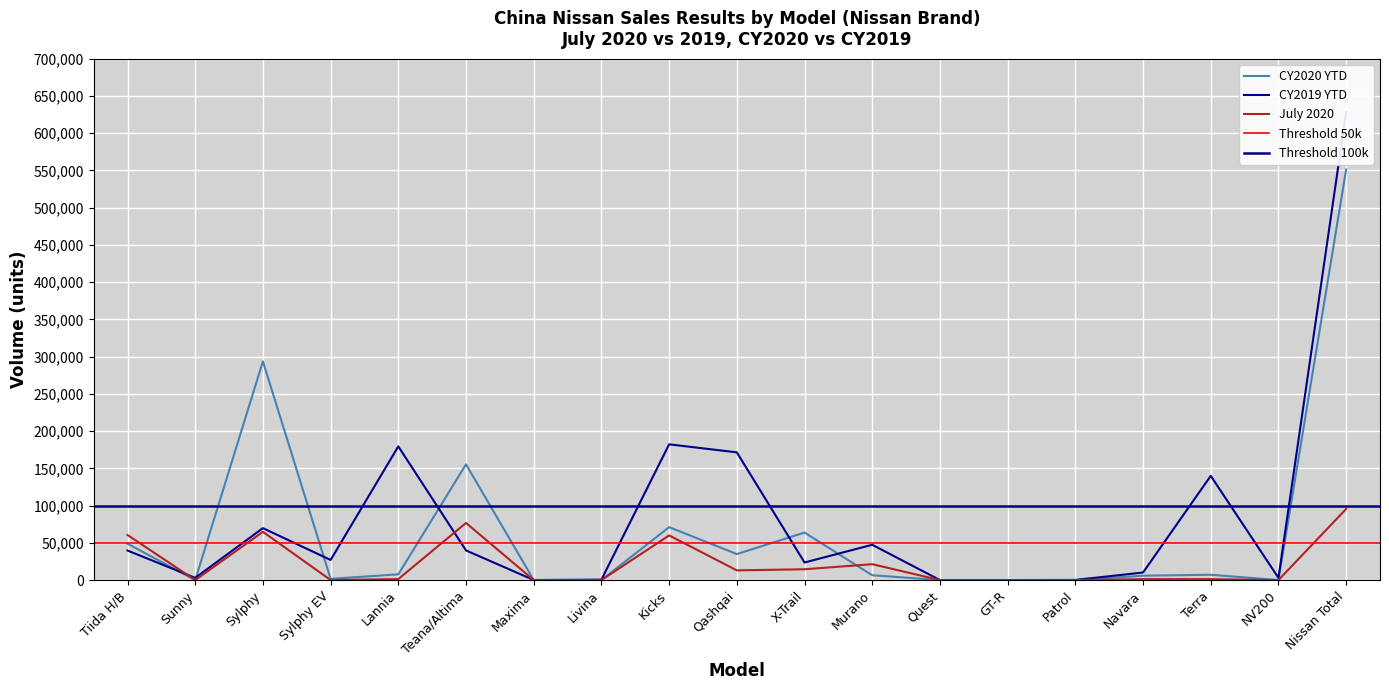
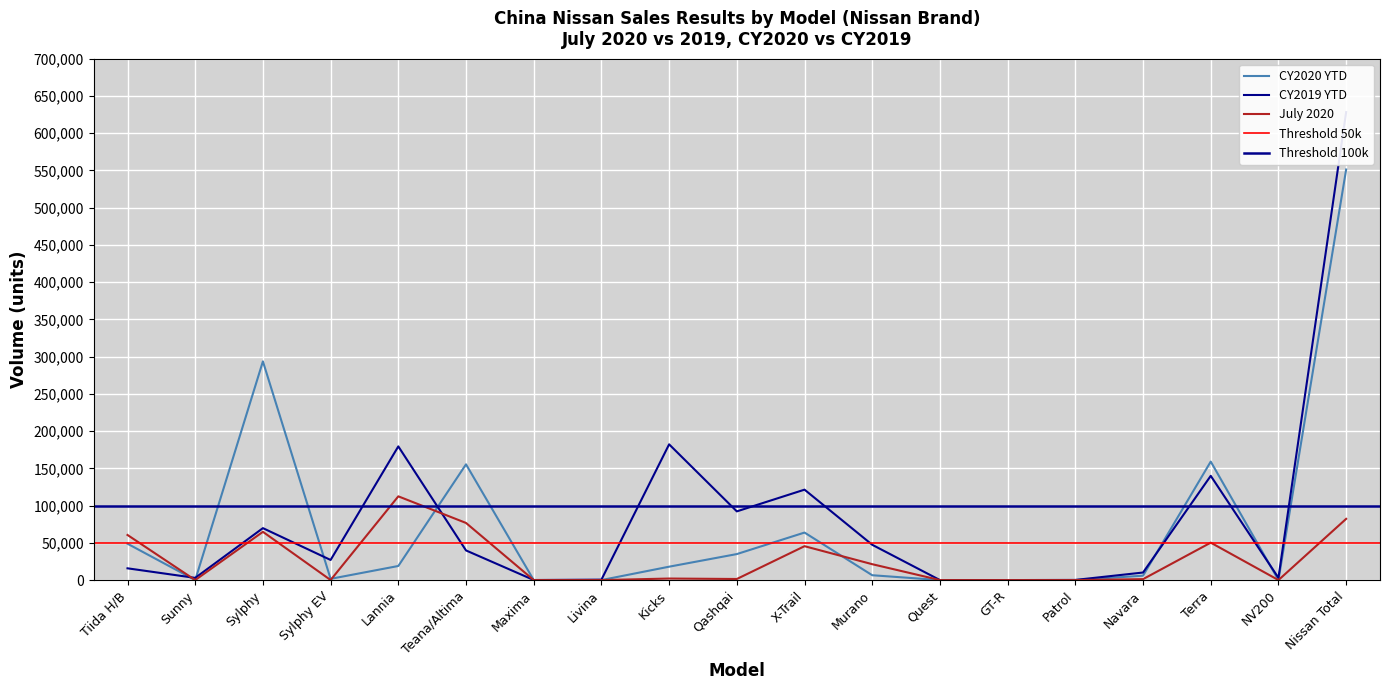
  {
    "CY2020 YTD": {
      "Tiida H/B": "50,000",
      "Sylphy": "290,000",
-     "Lannia": "10,000",
+     "Lannia": "20,000",
      "Teana/Altima": "160,000",
-     "Kicks": "70,000",
+     "Kicks": "20,000",
      "Qashqai": "30,000",
      "X-Trail": "60,000",
      "Murano": "10,000",
      "Navara": "10,000",
-     "Terra": "10,000",
+     "Terra": "160,000",
      "Nissan Total": "550,000"
    },
    "CY2019 YTD": {
-     "Tiida H/B": "40,000",
+     "Tiida H/B": "20,000",
      "Sylphy": "70,000",
      "Sylphy EV": "30,000",
      "Lannia": "180,000",
      "Teana/Altima": "40,000",
      "Kicks": "180,000",
-     "Qashqai": "170,000",
-     "X-Trail": "20,000",
+     "Qashqai": "90,000",
+     "X-Trail": "120,000",
      "Murano": "50,000",
      "Navara": "10,000",
      "Terra": "140,000"
    },
    "July 2020": {
      "Tiida H/B": "60,000",
      "Sylphy": "60,000",
-     "Lannia": "0",
+     "Lannia": "110,000",
      "Teana/Altima": "80,000",
-     "Kicks": "60,000",
-     "Qashqai": "10,000",
-     "X-Trail": "10,000",
+     "Kicks": "0",
+     "Qashqai": "0",
+     "X-Trail": "50,000",
      "Murano": "20,000",
      "Navara": "0",
-     "Terra": "0",
-     "Nissan Total": "100,000"
+     "Terra": "50,000",
+     "Nissan Total": "80,000"
    }
  }
